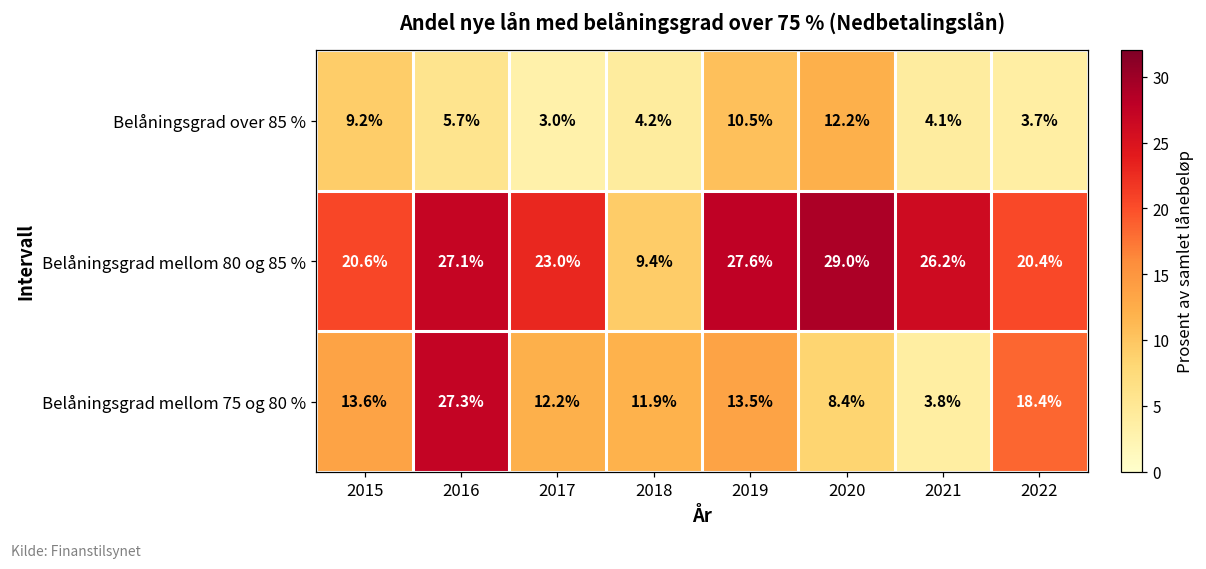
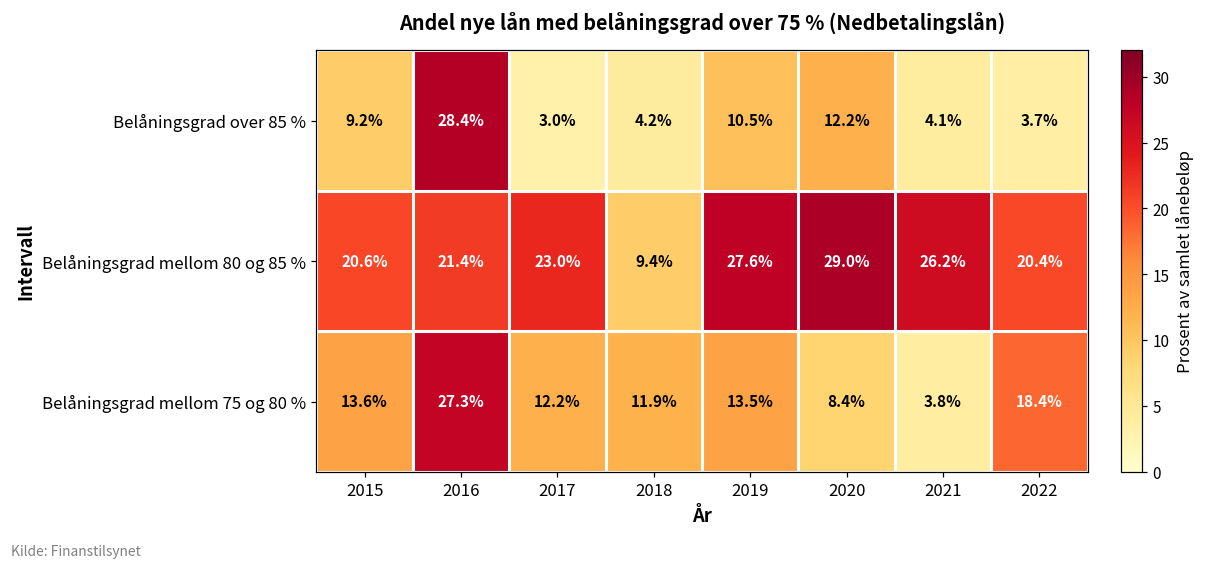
  {
    "Belåningsgrad over 85 %": {
      "2015": "9.2%",
-     "2016": "5.7%",
+     "2016": "28.4%",
      "2017": "3.0%",
      "2018": "4.2%",
      "2019": "10.5%",
      "2020": "12.2%",
      "2021": "4.1%",
      "2022": "3.7%"
    },
    "Belåningsgrad mellom 80 og 85 %": {
      "2015": "20.6%",
-     "2016": "27.1%",
+     "2016": "21.4%",
      "2017": "23.0%",
      "2018": "9.4%",
      "2019": "27.6%",
      "2020": "29.0%",
      "2021": "26.2%",
      "2022": "20.4%"
    },
    "Belåningsgrad mellom 75 og 80 %": {
      "2015": "13.6%",
      "2016": "27.3%",
      "2017": "12.2%",
      "2018": "11.9%",
      "2019": "13.5%",
      "2020": "8.4%",
      "2021": "3.8%",
      "2022": "18.4%"
    }
  }
